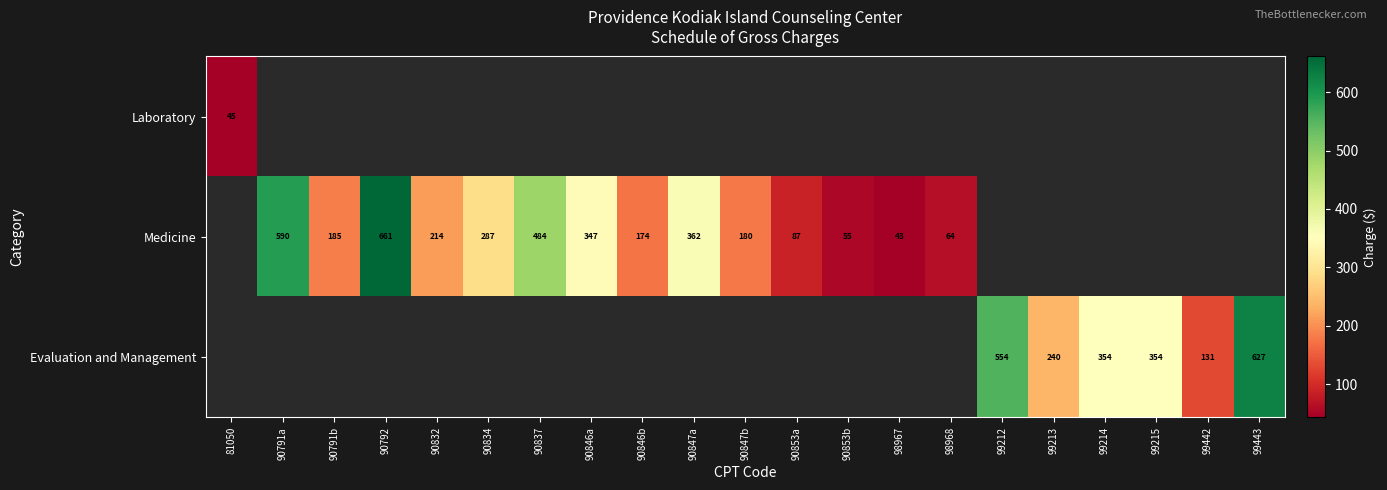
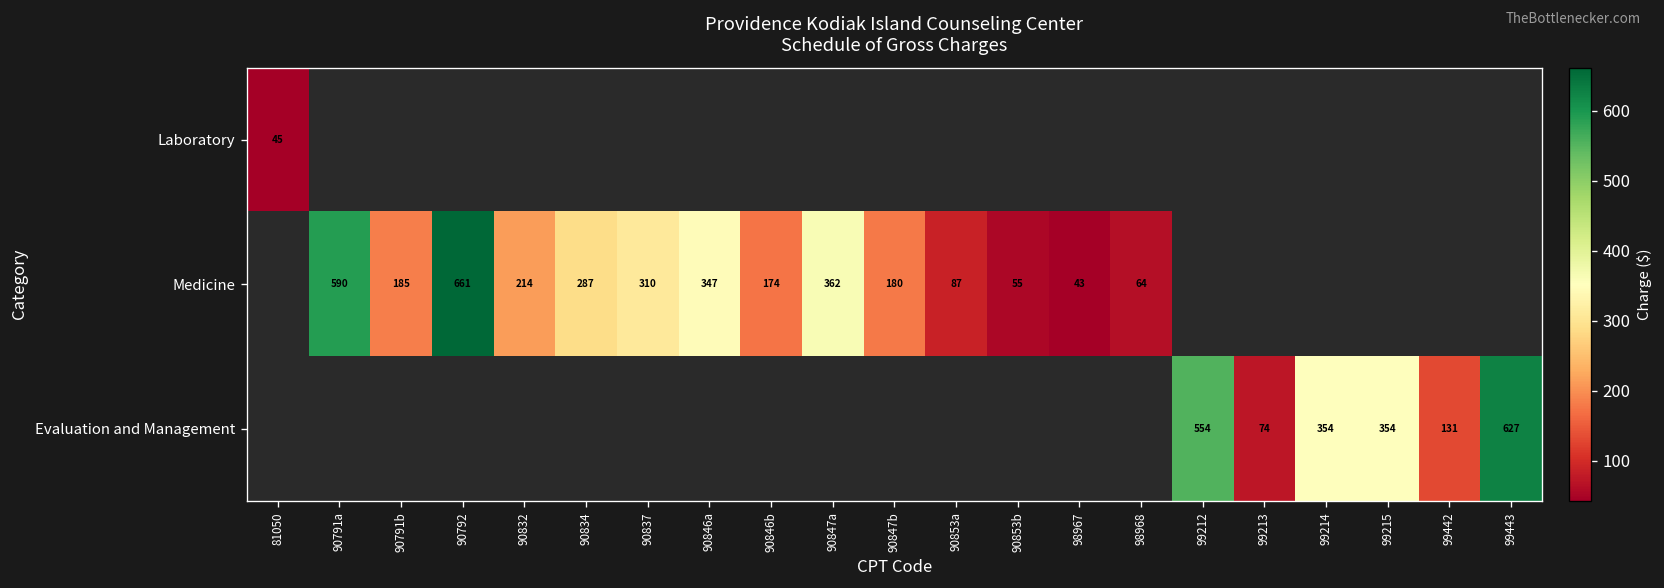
  {
    "Laboratory": {
      "81050": 45
    },
    "Medicine": {
      "90791a": 590,
      "90791b": 185,
      "90792": 661,
      "90832": 214,
      "90834": 287,
-     "90837": 484,
+     "90837": 310,
      "90846a": 347,
      "90846b": 174,
      "90847a": 362,
      "90847b": 180,
      "90853a": 87,
      "90853b": 55,
      "98967": 43,
      "98968": 64
    },
    "Evaluation and Management": {
      "99212": 554,
-     "99213": 240,
+     "99213": 74,
      "99214": 354,
      "99215": 354,
      "99442": 131,
      "99443": 627
    }
  }
